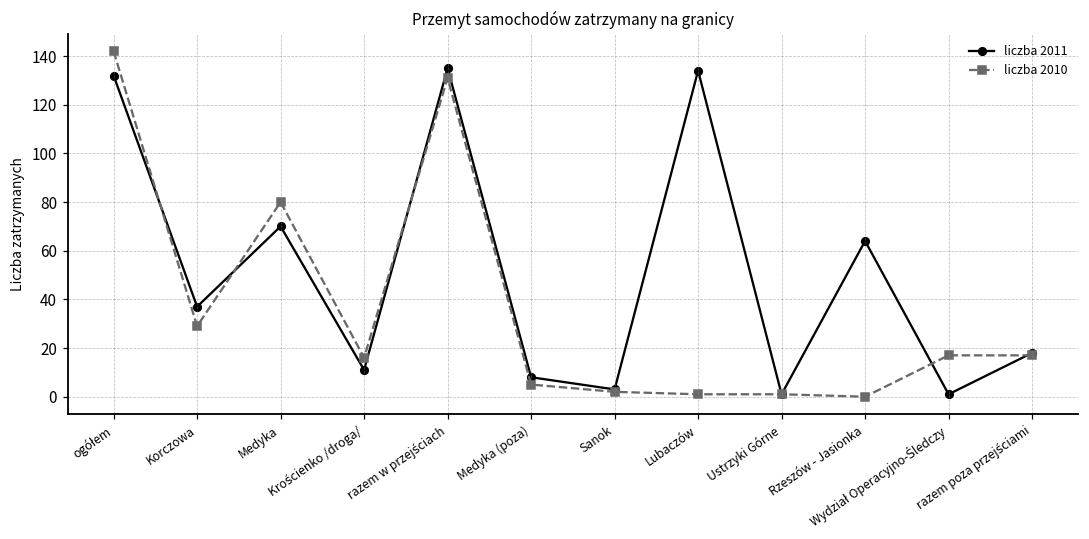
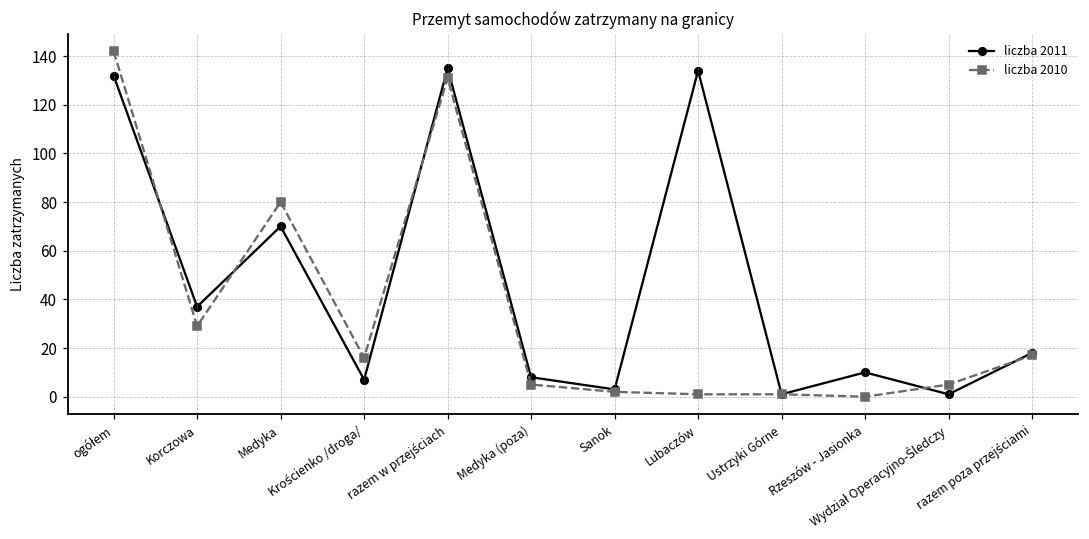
  {
    "liczba 2011": {
      "ogółem": 132,
      "Korczowa": 37,
      "Medyka": 70,
-     "Krościenko /droga/": 11,
+     "Krościenko /droga/": 7,
      "razem w przejściach": 135,
      "Medyka (poza)": 8,
      "Lubaczów": 134,
-     "Rzeszów - Jasionka": 64,
+     "Rzeszów - Jasionka": 10,
      "Wydział Operacyjno-Śledczy": 1
    },
    "liczba 2010": {
      "ogółem": 142,
      "Korczowa": 29,
      "Medyka": 80,
      "Krościenko /droga/": 16,
      "razem w przejściach": 131,
      "Medyka (poza)": 5,
      "Lubaczów": 1,
      "Rzeszów - Jasionka": 0,
-     "Wydział Operacyjno-Śledczy": 17
+     "Wydział Operacyjno-Śledczy": 5
    }
  }
